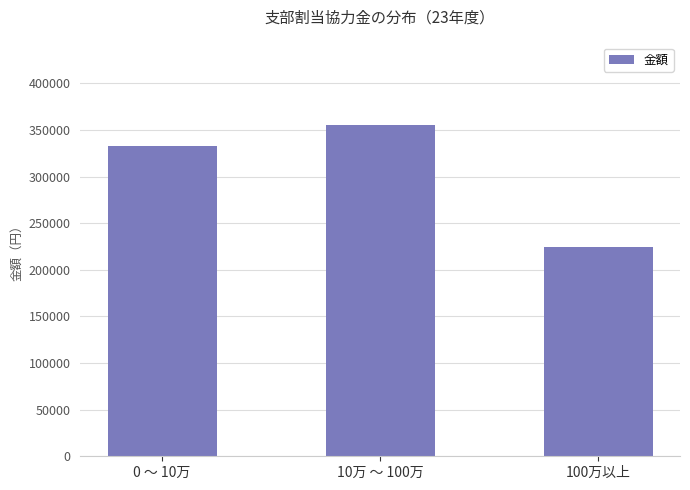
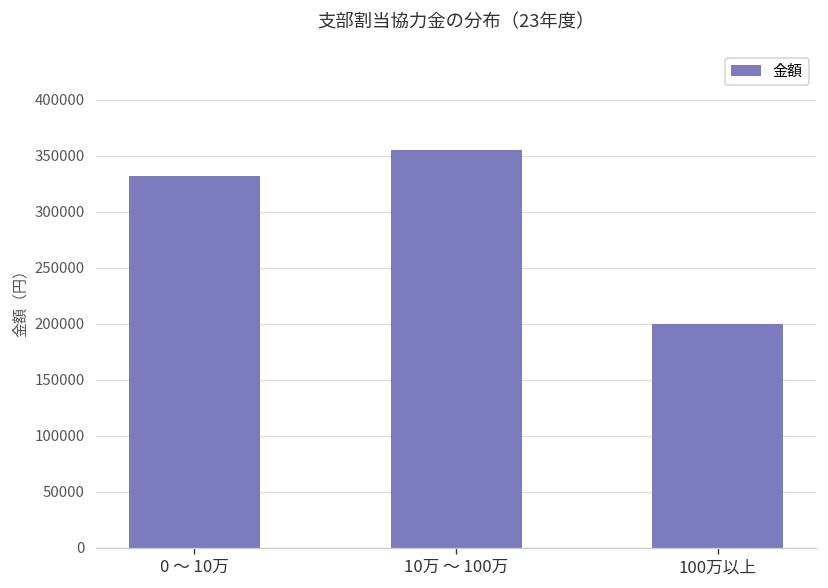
  {
    "0 〜 10万": 330000,
    "10万 〜 100万": 360000,
-   "100万以上": 220000
+   "100万以上": 200000
  }
